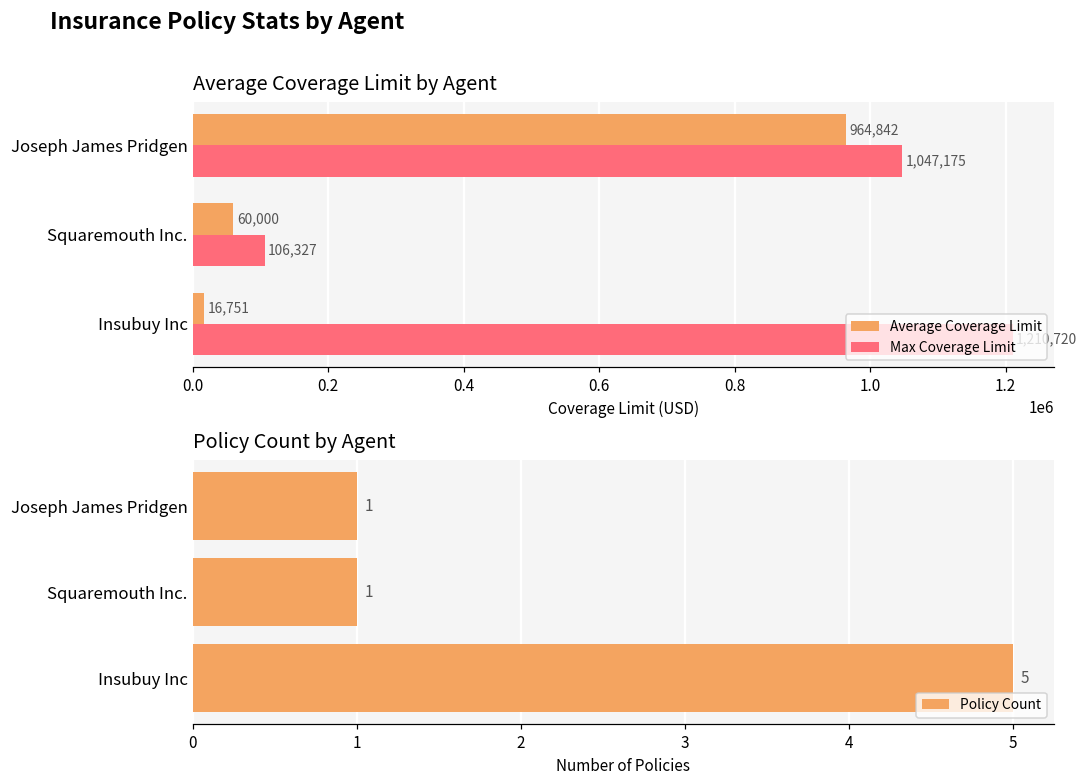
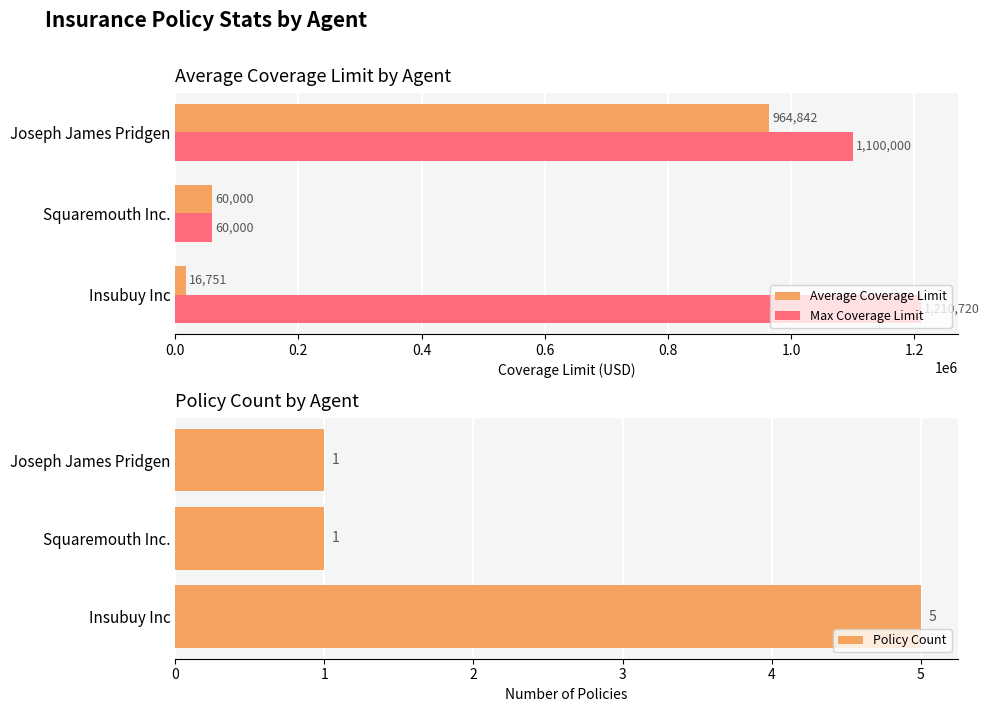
  {
    "Average Coverage Limit by Agent": {
      "Average Coverage Limit": {
        "Joseph James Pridgen": "964,842",
        "Squaremouth Inc.": "60,000",
        "Insubuy Inc": "16,751"
      },
      "Max Coverage Limit": {
-       "Joseph James Pridgen": "1,047,175",
-       "Squaremouth Inc.": "106,327"
+       "Joseph James Pridgen": "1,100,000",
+       "Squaremouth Inc.": "60,000"
      }
    },
    "Policy Count by Agent": {
      "Joseph James Pridgen": "1",
      "Squaremouth Inc.": "1",
      "Insubuy Inc": "5"
    }
  }
